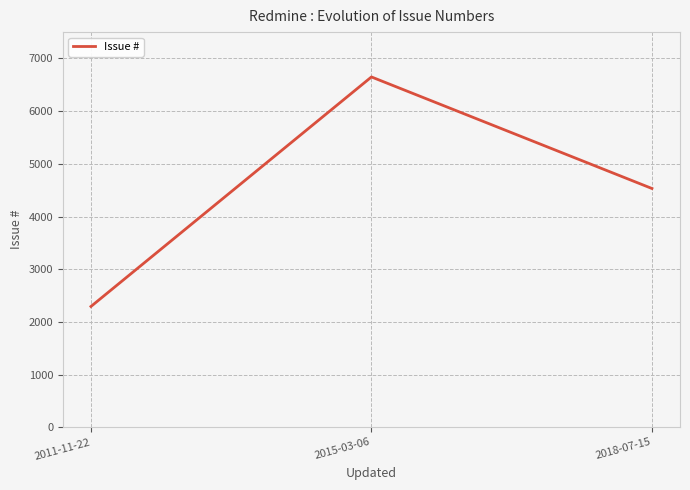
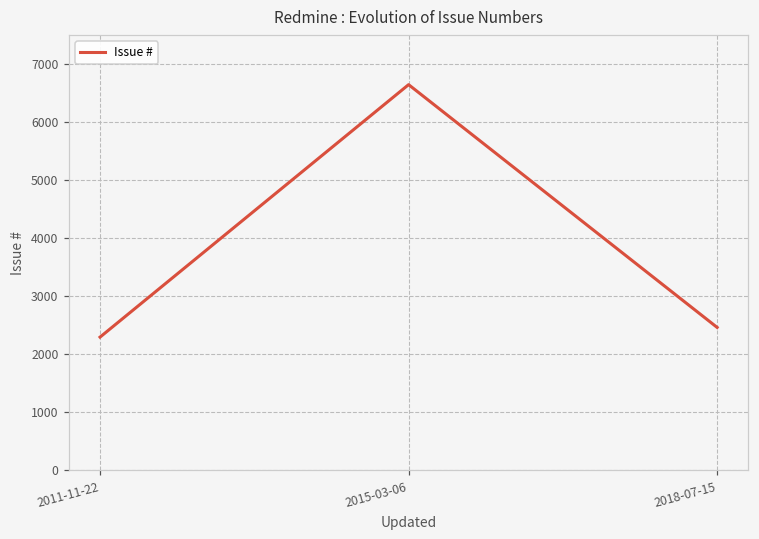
  {
    "2011-11-22": 2300,
    "2015-03-06": 6600,
-   "2018-07-15": 4500
+   "2018-07-15": 2500
  }
